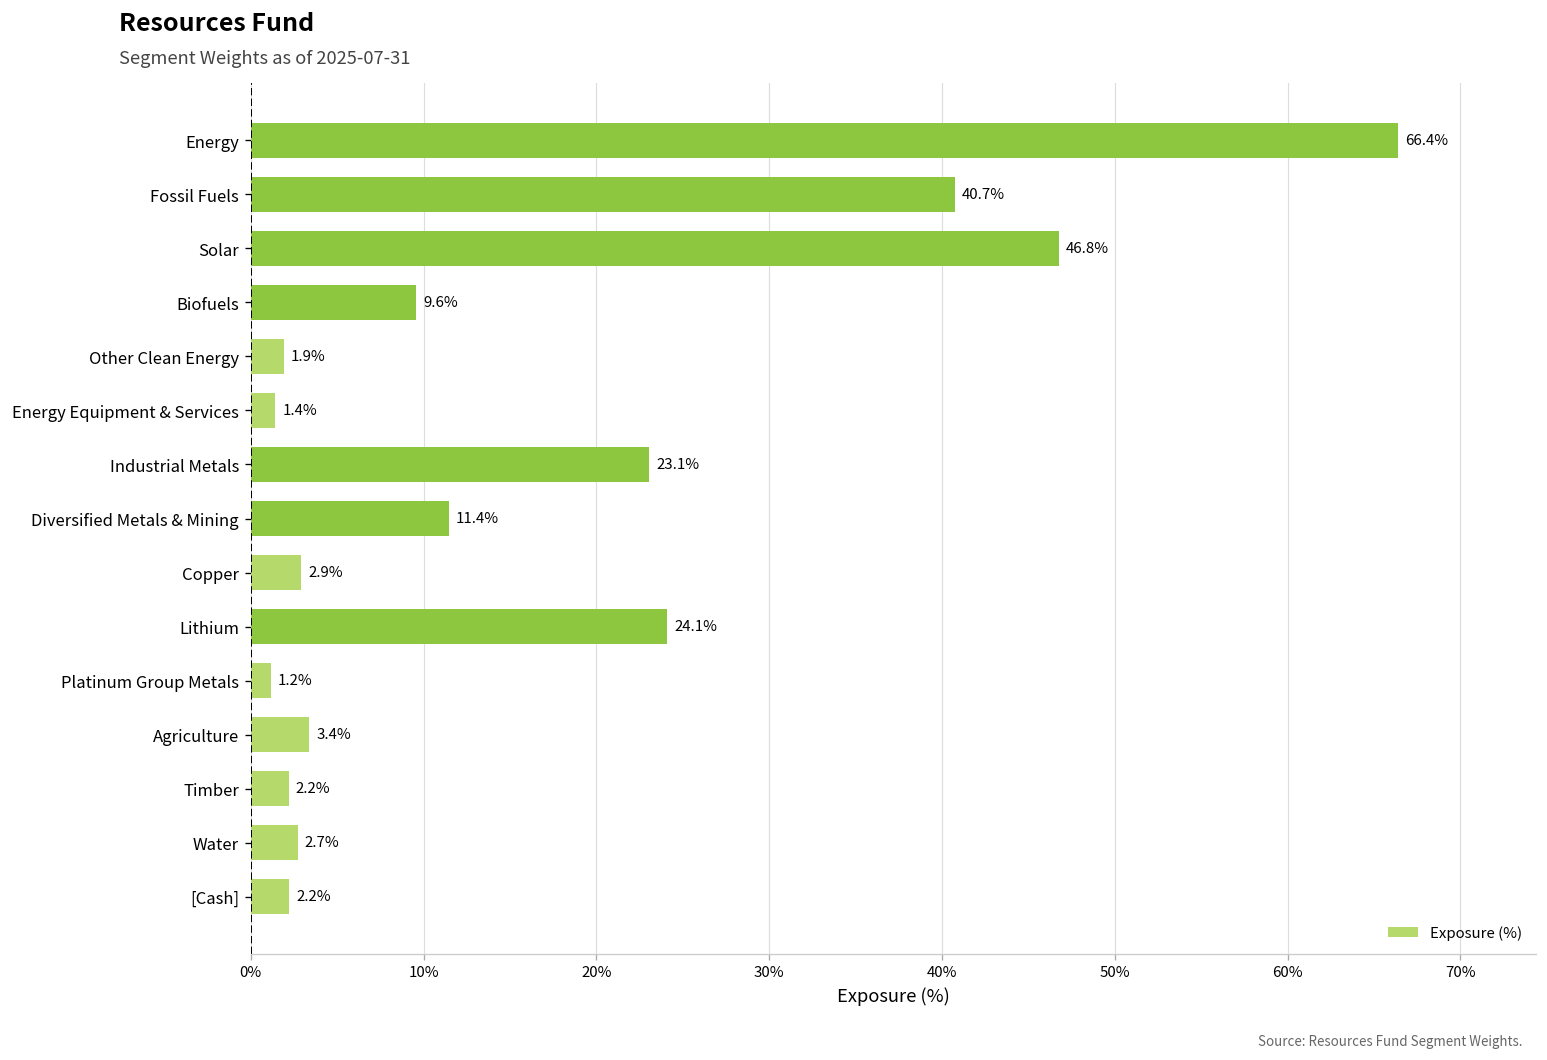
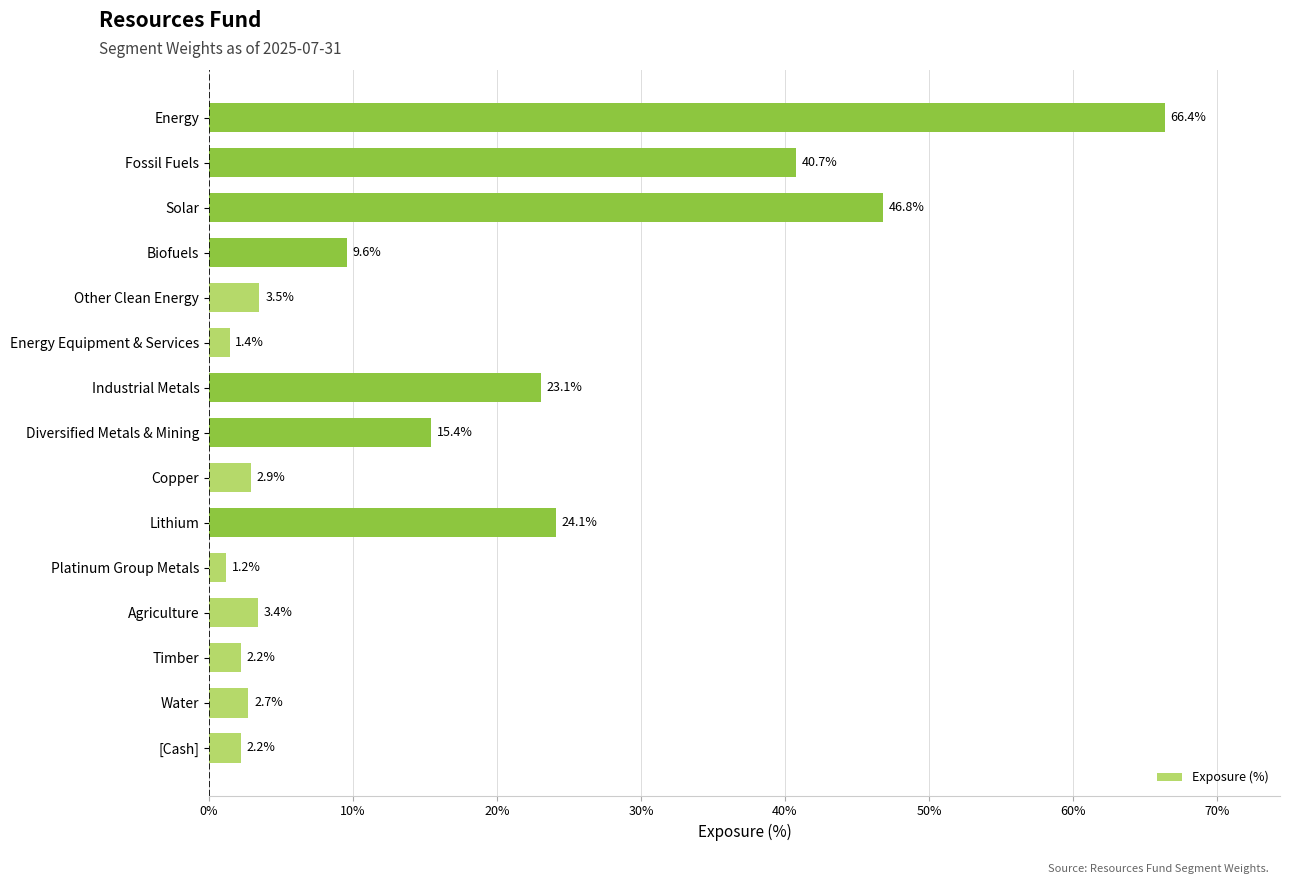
  {
    "Energy": "66.4%",
    "Fossil Fuels": "40.7%",
    "Solar": "46.8%",
    "Biofuels": "9.6%",
-   "Other Clean Energy": "1.9%",
+   "Other Clean Energy": "3.5%",
    "Energy Equipment & Services": "1.4%",
    "Industrial Metals": "23.1%",
-   "Diversified Metals & Mining": "11.4%",
+   "Diversified Metals & Mining": "15.4%",
    "Copper": "2.9%",
    "Lithium": "24.1%",
    "Platinum Group Metals": "1.2%",
    "Agriculture": "3.4%",
    "Timber": "2.2%",
    "Water": "2.7%",
    "[Cash]": "2.2%"
  }
